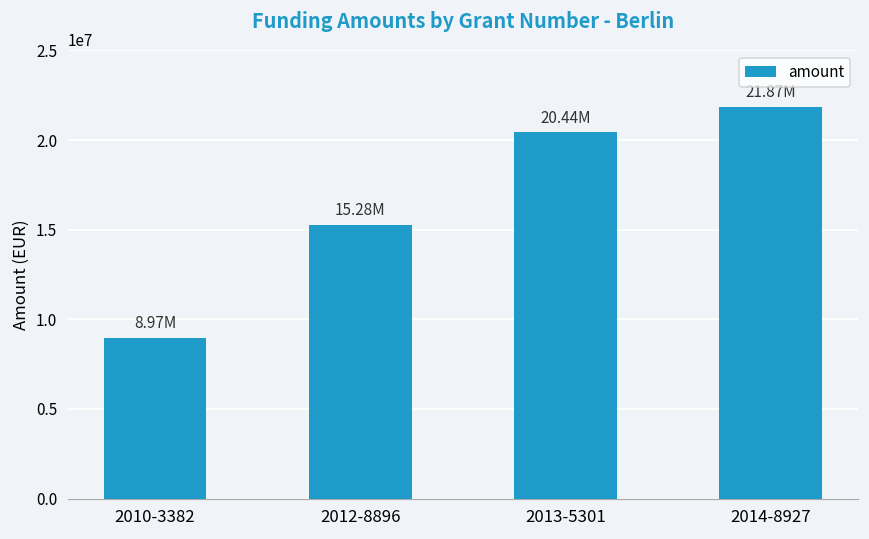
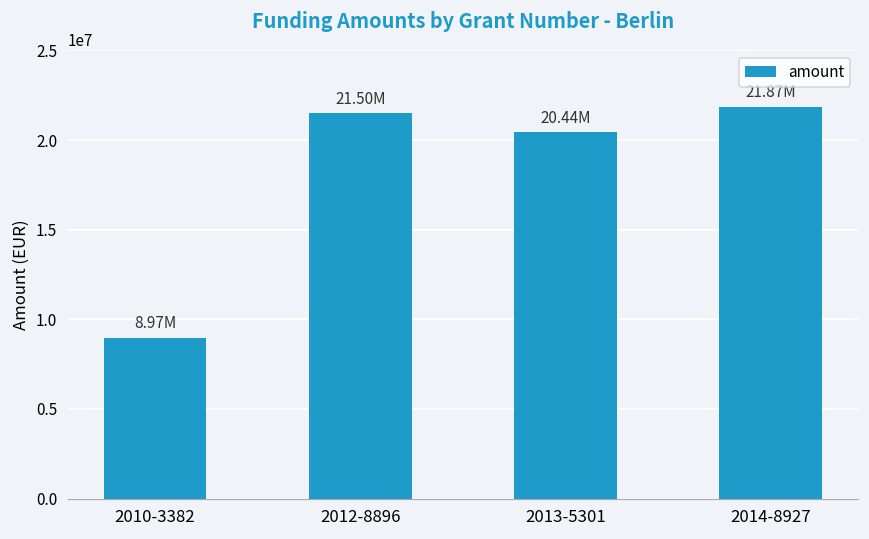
  {
    "2010-3382": "8.97M",
-   "2012-8896": "15.28M",
+   "2012-8896": "21.50M",
    "2013-5301": "20.44M",
    "2014-8927": "21.87M"
  }
